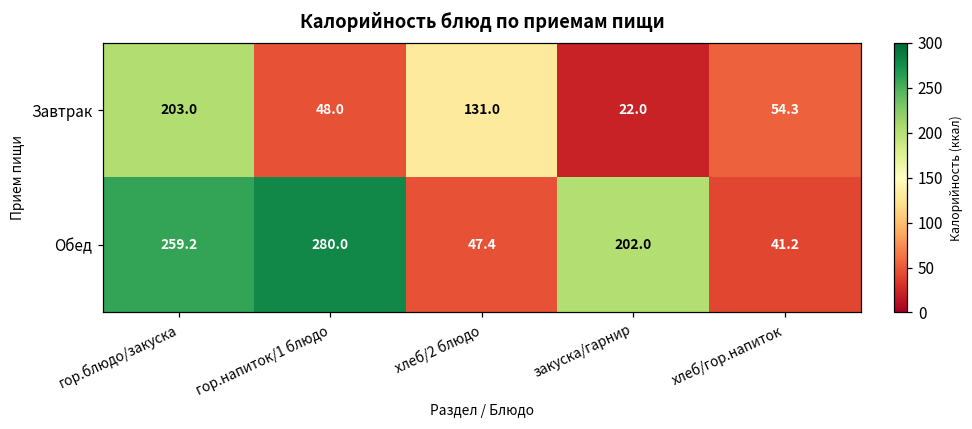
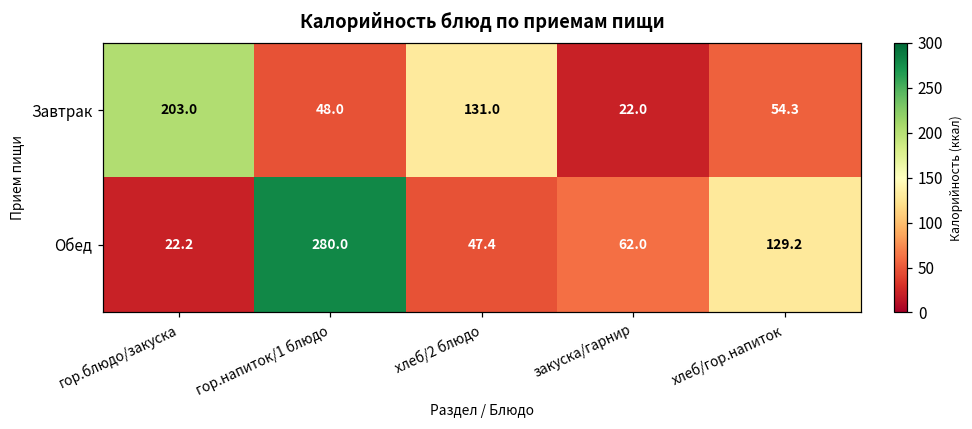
  {
    "Завтрак": {
      "гор.блюдо/закуска": 203.0,
      "гор.напиток/1 блюдо": 48.0,
      "хлеб/2 блюдо": 131.0,
      "закуска/гарнир": 22.0,
      "хлеб/гор.напиток": 54.3
    },
    "Обед": {
-     "гор.блюдо/закуска": 259.2,
+     "гор.блюдо/закуска": 22.2,
      "гор.напиток/1 блюдо": 280.0,
      "хлеб/2 блюдо": 47.4,
-     "закуска/гарнир": 202.0,
-     "хлеб/гор.напиток": 41.2
+     "закуска/гарнир": 62.0,
+     "хлеб/гор.напиток": 129.2
    }
  }
